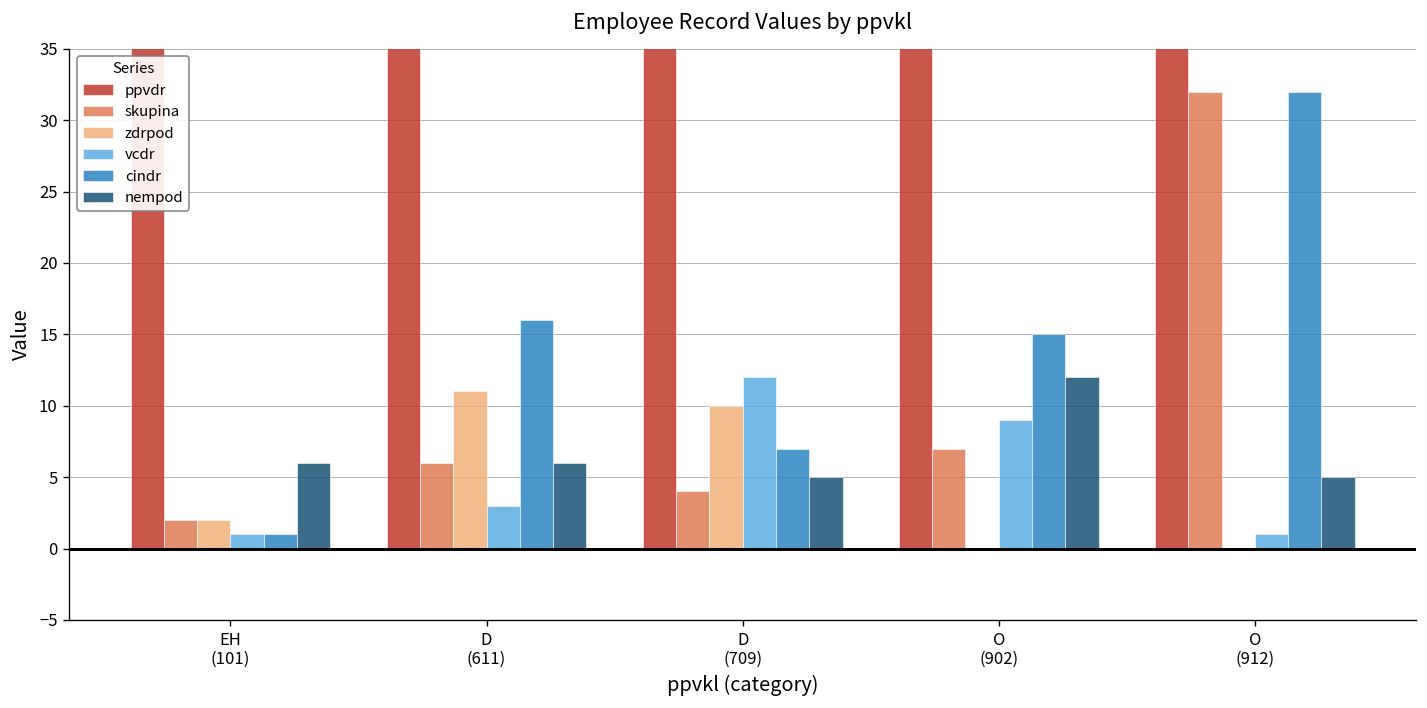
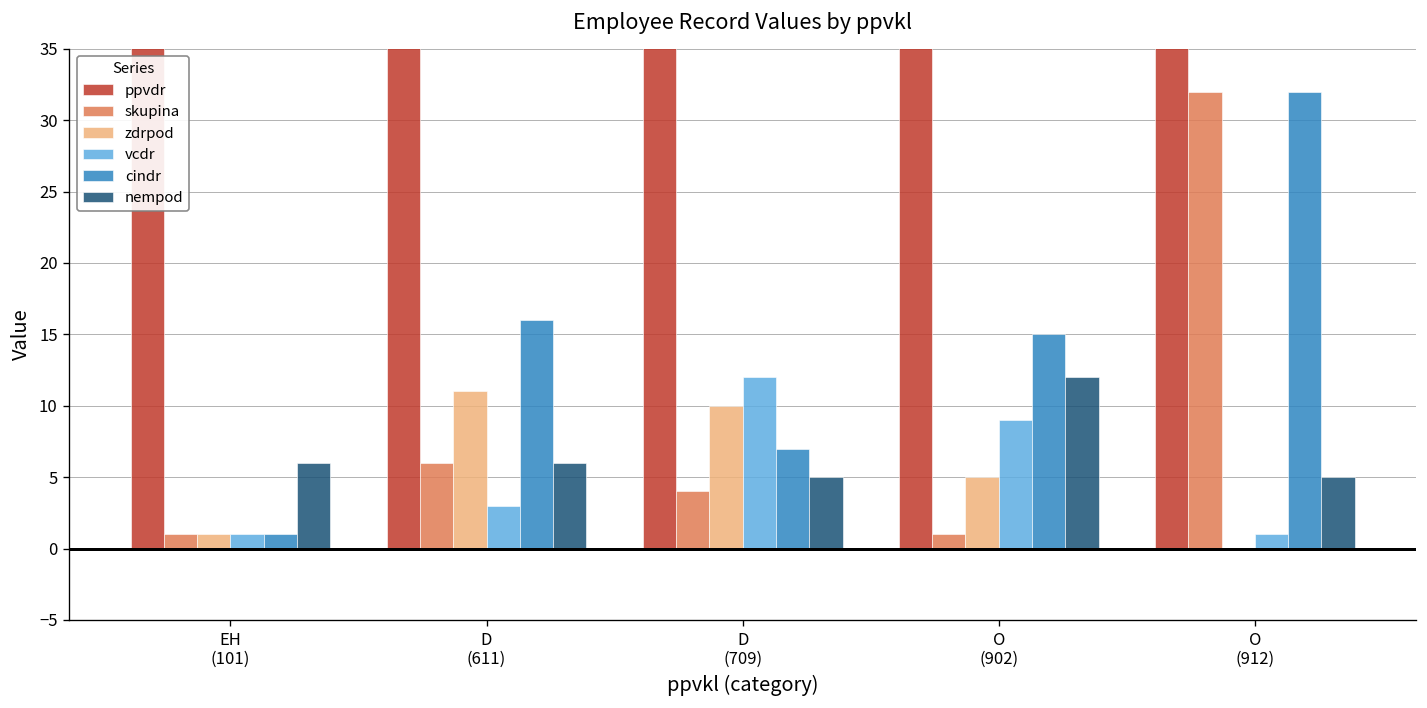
  {
    "skupina": {
-     "EH (101)": 2,
+     "EH (101)": 1,
      "D (611)": 6,
      "D (709)": 4,
-     "O (902)": 7,
+     "O (902)": 1,
      "O (912)": 32
    },
    "zdrpod": {
-     "EH (101)": 2,
+     "EH (101)": 1,
      "D (611)": 11,
      "D (709)": 10,
-     "O (902)": 0,
+     "O (902)": 5,
      "O (912)": 0
    },
    "vcdr": {
      "EH (101)": 1,
      "D (611)": 3,
      "D (709)": 12,
      "O (902)": 9,
      "O (912)": 1
    },
    "cindr": {
      "EH (101)": 1,
      "D (611)": 16,
      "D (709)": 7,
      "O (902)": 15,
      "O (912)": 32
    },
    "nempod": {
      "EH (101)": 6,
      "D (611)": 6,
      "D (709)": 5,
      "O (902)": 12,
      "O (912)": 5
    }
  }
